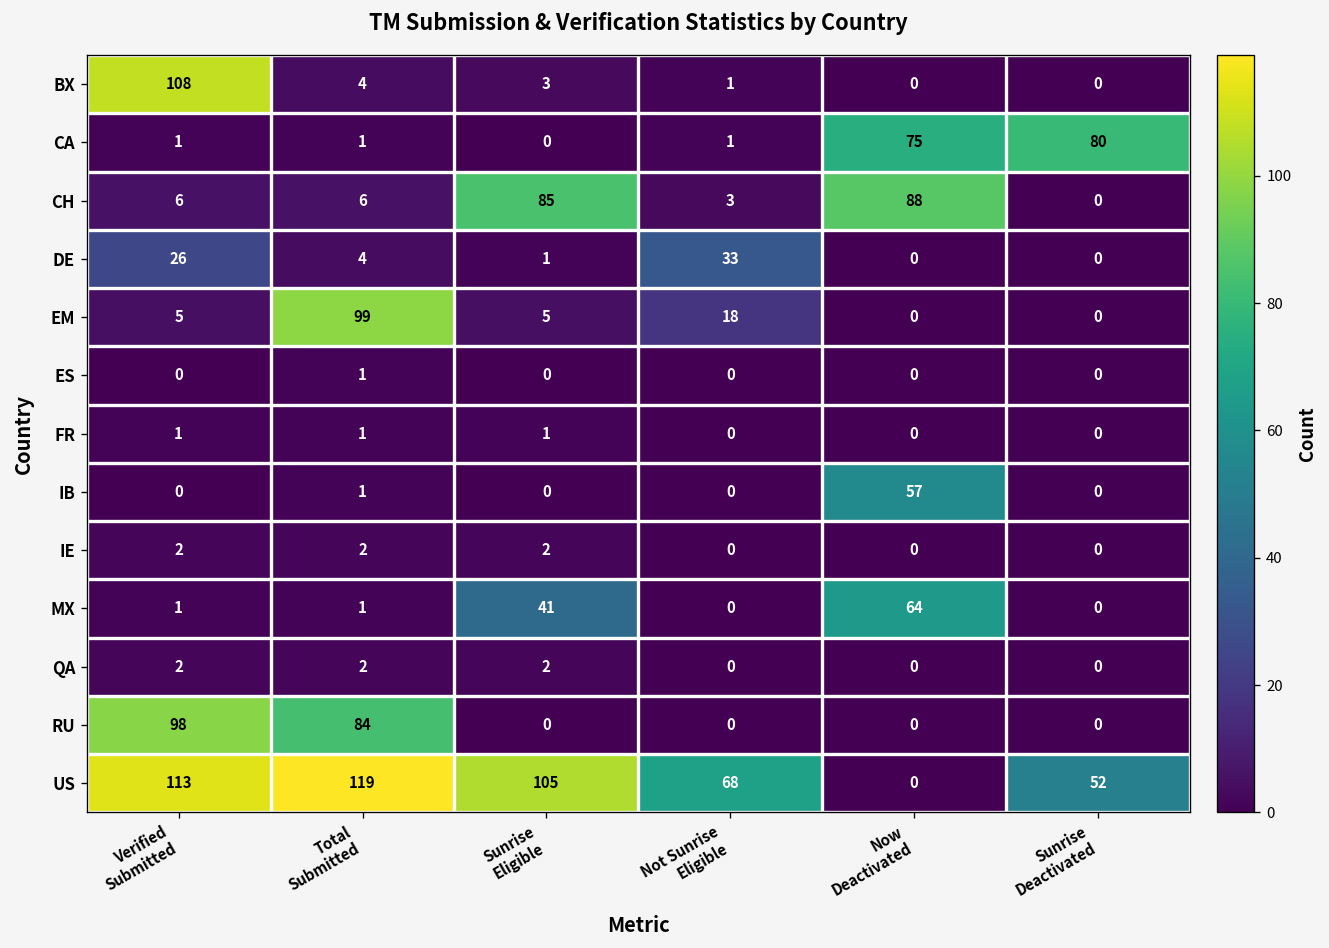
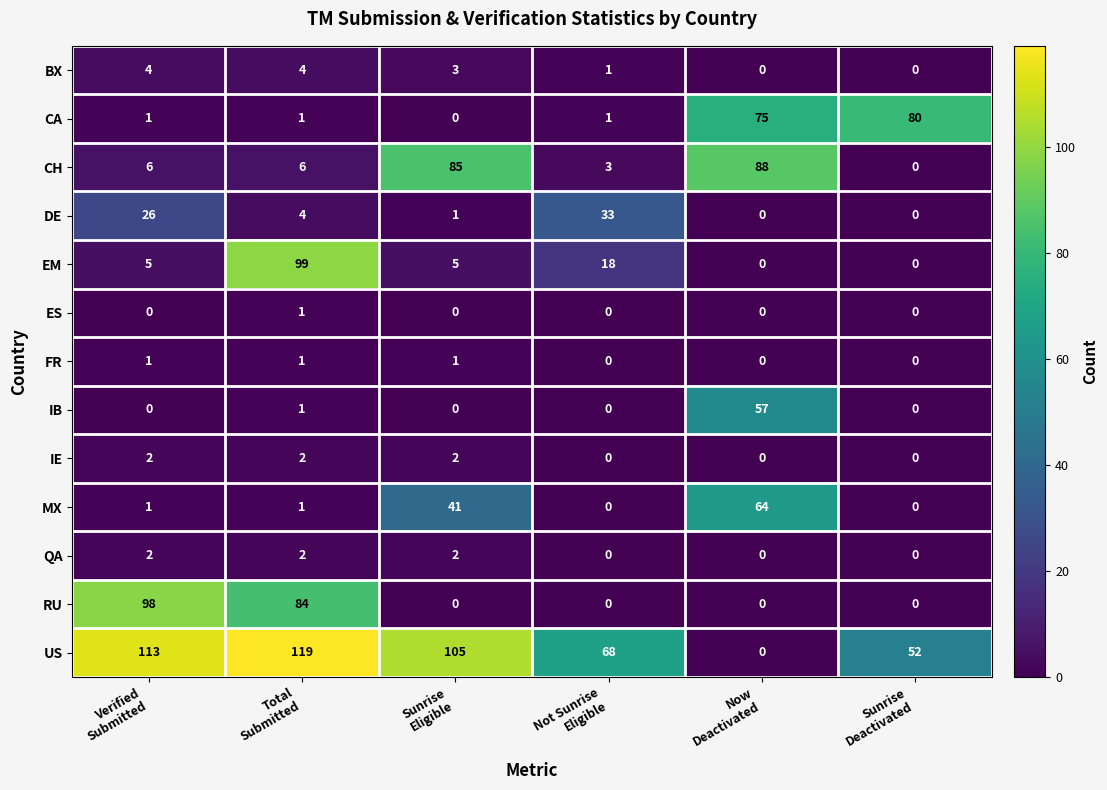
  {
    "BX": {
-     "Verified Submitted": 108,
+     "Verified Submitted": 4,
      "Total Submitted": 4,
      "Sunrise Eligible": 3,
      "Not Sunrise Eligible": 1,
      "Now Deactivated": 0,
      "Sunrise Deactivated": 0
    },
    "CA": {
      "Verified Submitted": 1,
      "Total Submitted": 1,
      "Sunrise Eligible": 0,
      "Not Sunrise Eligible": 1,
      "Now Deactivated": 75,
      "Sunrise Deactivated": 80
    },
    "CH": {
      "Verified Submitted": 6,
      "Total Submitted": 6,
      "Sunrise Eligible": 85,
      "Not Sunrise Eligible": 3,
      "Now Deactivated": 88,
      "Sunrise Deactivated": 0
    },
    "DE": {
      "Verified Submitted": 26,
      "Total Submitted": 4,
      "Sunrise Eligible": 1,
      "Not Sunrise Eligible": 33,
      "Now Deactivated": 0,
      "Sunrise Deactivated": 0
    },
    "EM": {
      "Verified Submitted": 5,
      "Total Submitted": 99,
      "Sunrise Eligible": 5,
      "Not Sunrise Eligible": 18,
      "Now Deactivated": 0,
      "Sunrise Deactivated": 0
    },
    "ES": {
      "Verified Submitted": 0,
      "Total Submitted": 1,
      "Sunrise Eligible": 0,
      "Not Sunrise Eligible": 0,
      "Now Deactivated": 0,
      "Sunrise Deactivated": 0
    },
    "FR": {
      "Verified Submitted": 1,
      "Total Submitted": 1,
      "Sunrise Eligible": 1,
      "Not Sunrise Eligible": 0,
      "Now Deactivated": 0,
      "Sunrise Deactivated": 0
    },
    "IB": {
      "Verified Submitted": 0,
      "Total Submitted": 1,
      "Sunrise Eligible": 0,
      "Not Sunrise Eligible": 0,
      "Now Deactivated": 57,
      "Sunrise Deactivated": 0
    },
    "IE": {
      "Verified Submitted": 2,
      "Total Submitted": 2,
      "Sunrise Eligible": 2,
      "Not Sunrise Eligible": 0,
      "Now Deactivated": 0,
      "Sunrise Deactivated": 0
    },
    "MX": {
      "Verified Submitted": 1,
      "Total Submitted": 1,
      "Sunrise Eligible": 41,
      "Not Sunrise Eligible": 0,
      "Now Deactivated": 64,
      "Sunrise Deactivated": 0
    },
    "QA": {
      "Verified Submitted": 2,
      "Total Submitted": 2,
      "Sunrise Eligible": 2,
      "Not Sunrise Eligible": 0,
      "Now Deactivated": 0,
      "Sunrise Deactivated": 0
    },
    "RU": {
      "Verified Submitted": 98,
      "Total Submitted": 84,
      "Sunrise Eligible": 0,
      "Not Sunrise Eligible": 0,
      "Now Deactivated": 0,
      "Sunrise Deactivated": 0
    },
    "US": {
      "Verified Submitted": 113,
      "Total Submitted": 119,
      "Sunrise Eligible": 105,
      "Not Sunrise Eligible": 68,
      "Now Deactivated": 0,
      "Sunrise Deactivated": 52
    }
  }
